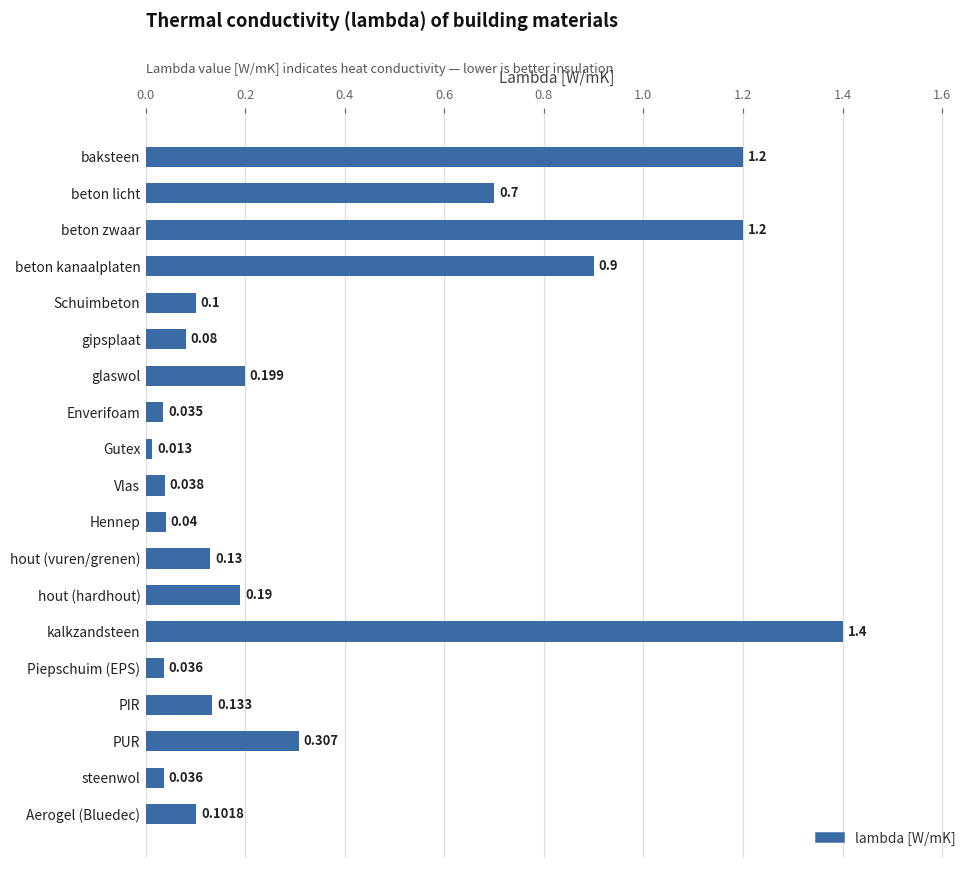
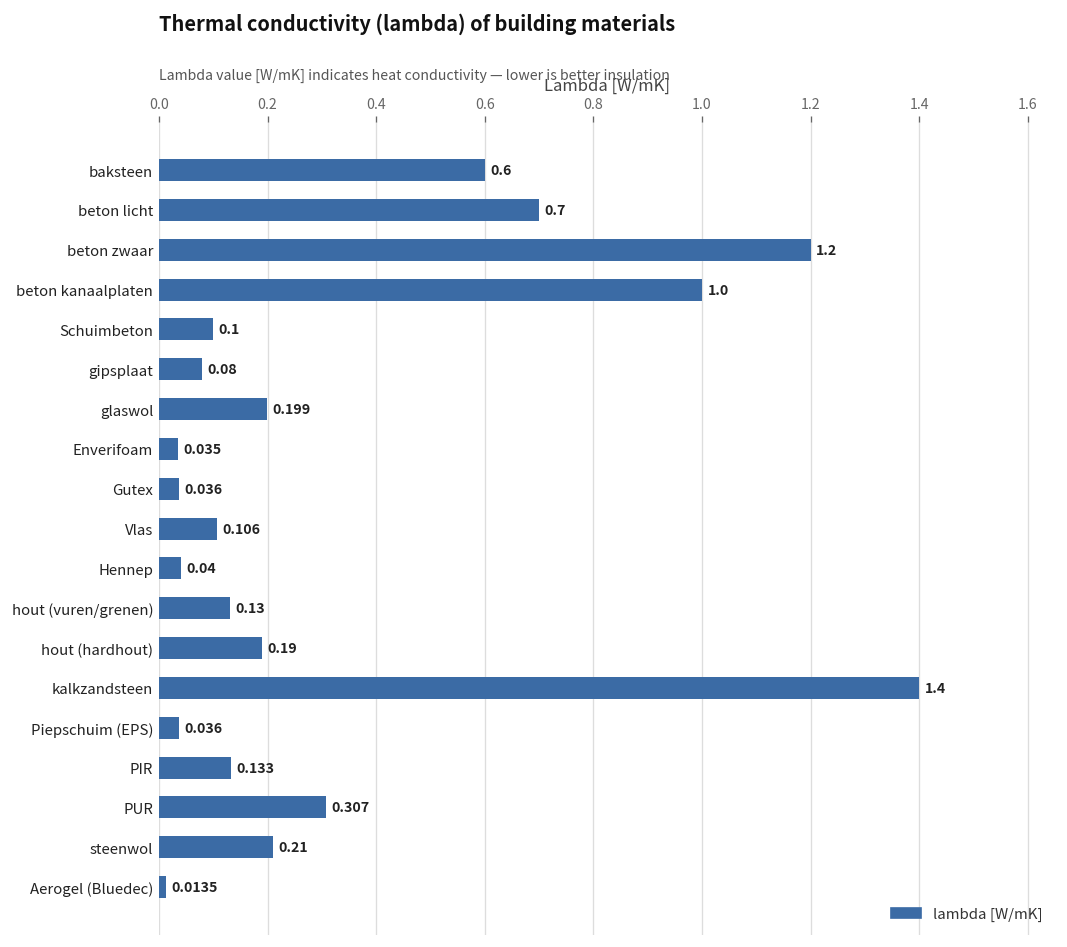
  {
-   "baksteen": 1.2,
+   "baksteen": 0.6,
    "beton licht": 0.7,
    "beton zwaar": 1.2,
-   "beton kanaalplaten": 0.9,
+   "beton kanaalplaten": 1.0,
    "Schuimbeton": 0.1,
    "gipsplaat": 0.08,
    "glaswol": 0.199,
    "Enverifoam": 0.035,
-   "Gutex": 0.013,
-   "Vlas": 0.038,
+   "Gutex": 0.036,
+   "Vlas": 0.106,
    "Hennep": 0.04,
    "hout (vuren/grenen)": 0.13,
    "hout (hardhout)": 0.19,
    "kalkzandsteen": 1.4,
    "Piepschuim (EPS)": 0.036,
    "PIR": 0.133,
    "PUR": 0.307,
-   "steenwol": 0.036,
-   "Aerogel (Bluedec)": 0.1018
+   "steenwol": 0.21,
+   "Aerogel (Bluedec)": 0.0135
  }
